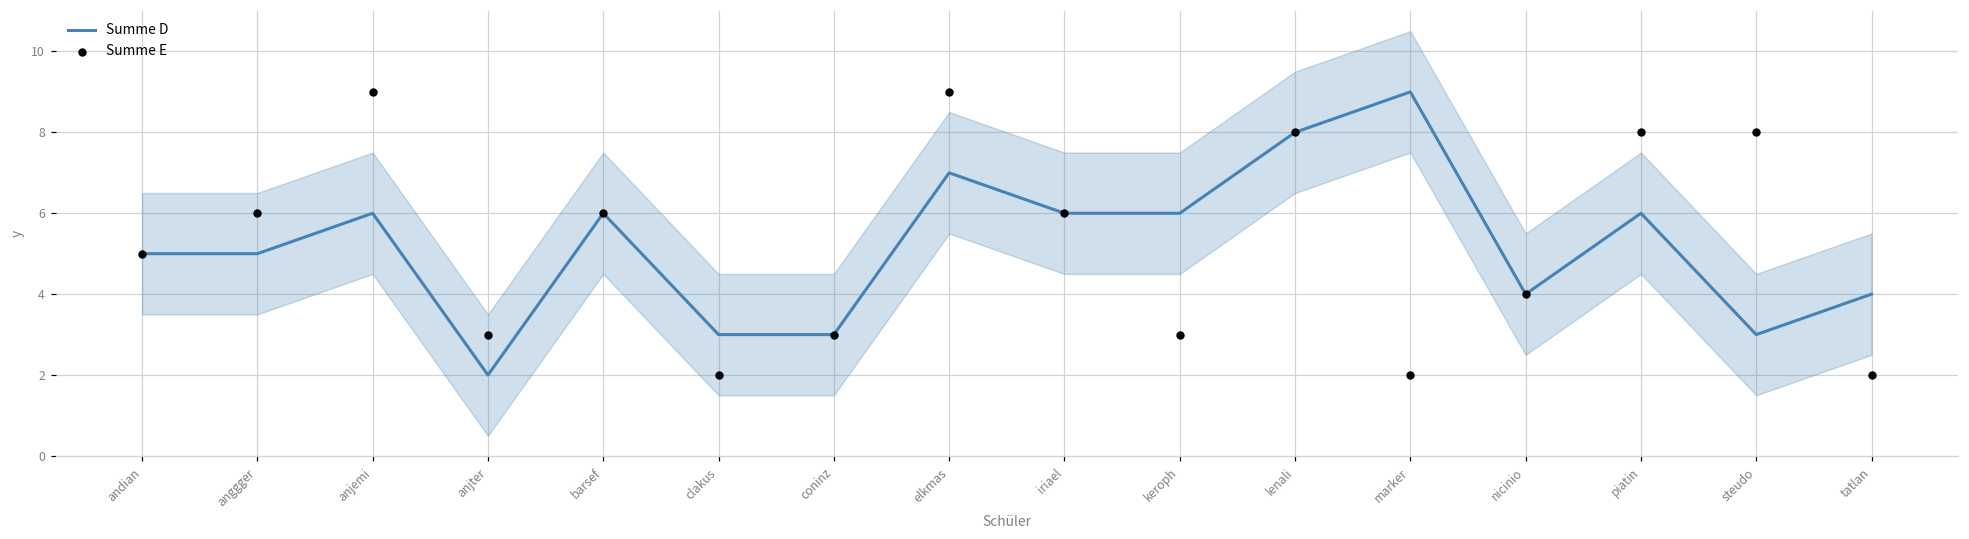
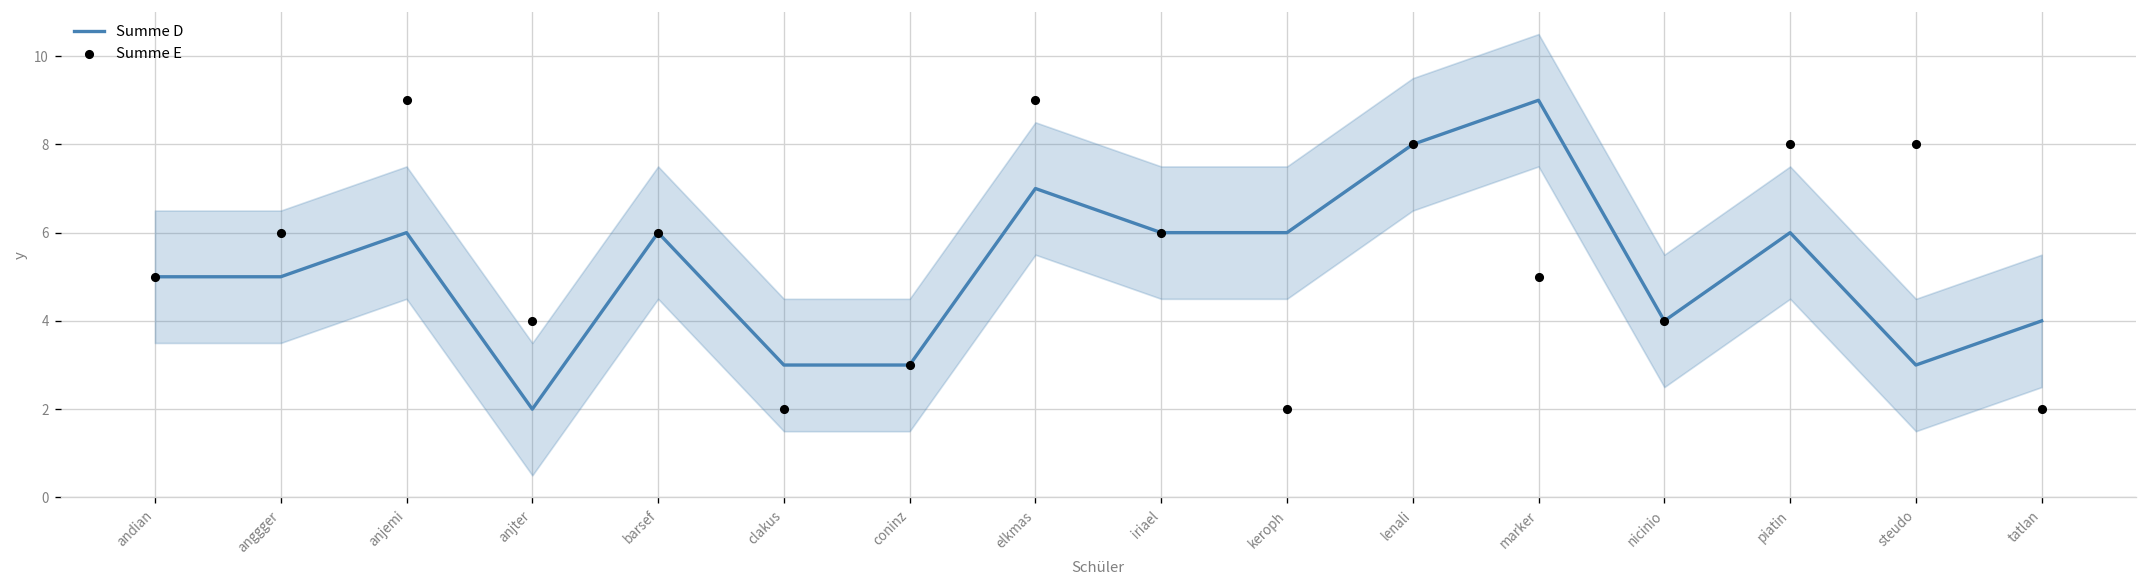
  {
    "Summe E": {
-     "anjter": 3,
-     "keroph": 3,
-     "marker": 2
+     "anjter": 4,
+     "keroph": 2,
+     "marker": 5
    }
  }
